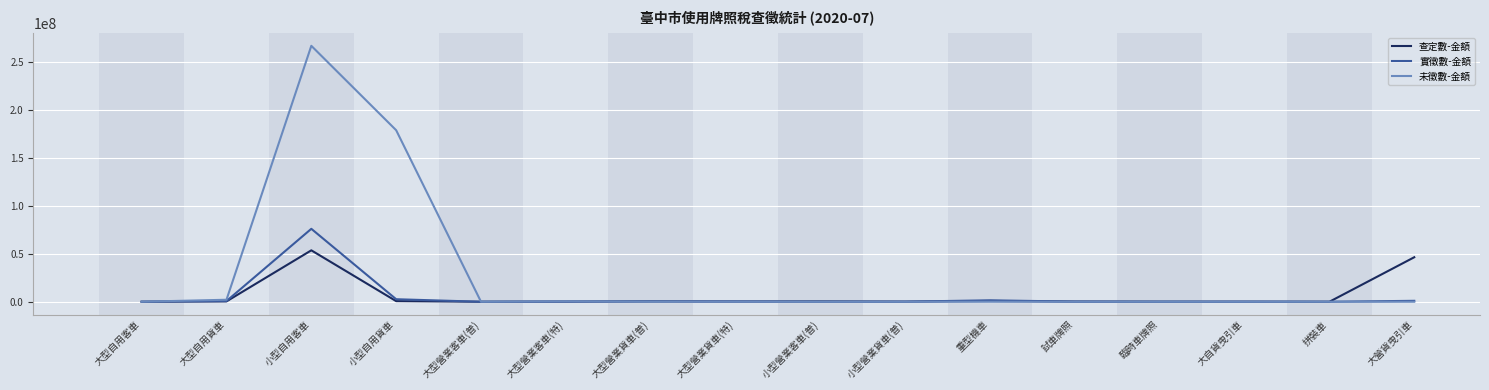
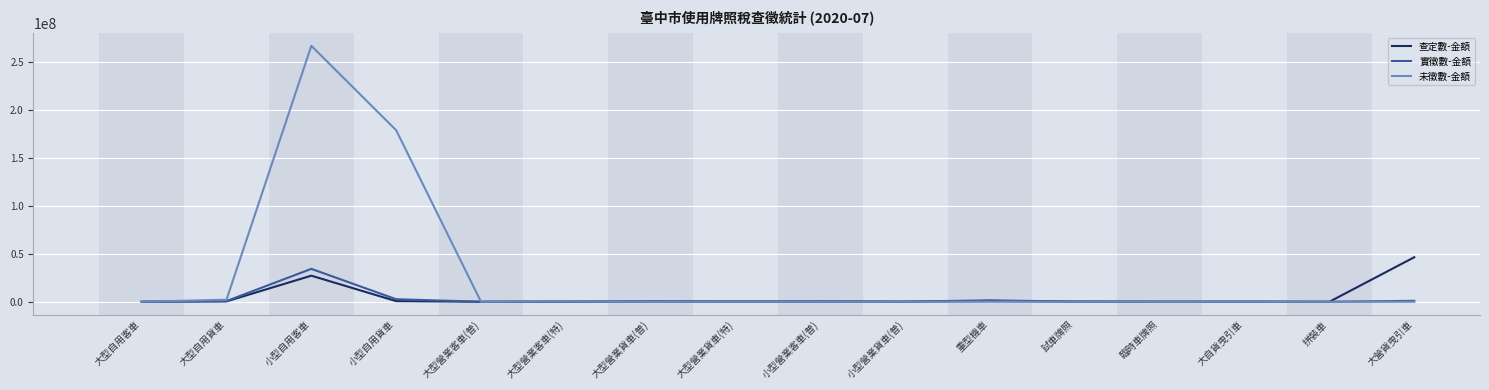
  {
    "查定數-金額": {
-     "小型自用客車": 50000000,
+     "小型自用客車": 30000000,
      "大營貨曳引車": 50000000
    },
    "實徵數-金額": {
-     "小型自用客車": 80000000
+     "小型自用客車": 30000000
    },
    "未徵數-金額": {
      "小型自用客車": 270000000,
      "小型自用貨車": 180000000
    }
  }
